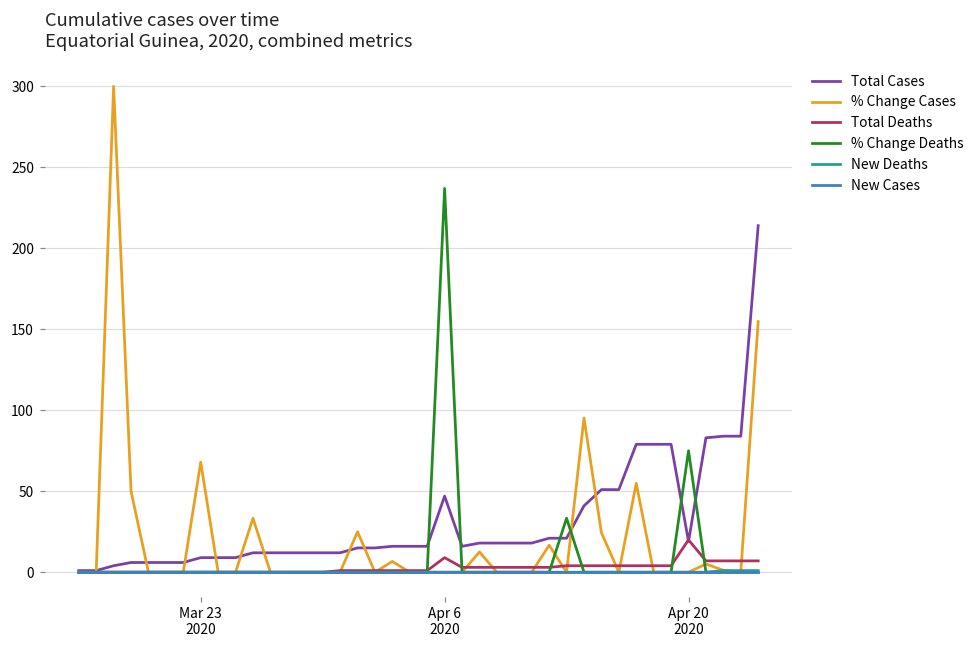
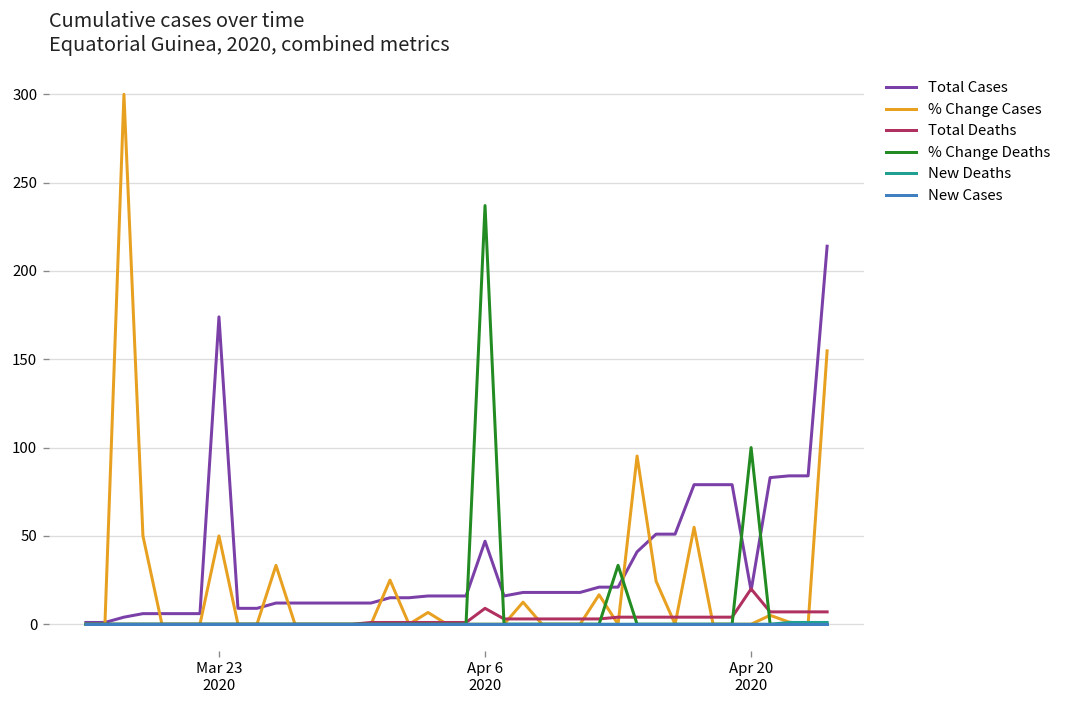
  {
    "Total Cases": {
-     "Mar 23 2020": 9,
+     "Mar 23 2020": 174,
      "Apr 6 2020": 47
    },
    "% Change Cases": {
-     "Mar 23 2020": 68
+     "Mar 23 2020": 50
    },
    "Total Deaths": {
      "Apr 6 2020": 9
    },
    "% Change Deaths": {
      "Apr 6 2020": 237,
-     "Apr 20 2020": 75
+     "Apr 20 2020": 100
    }
  }
